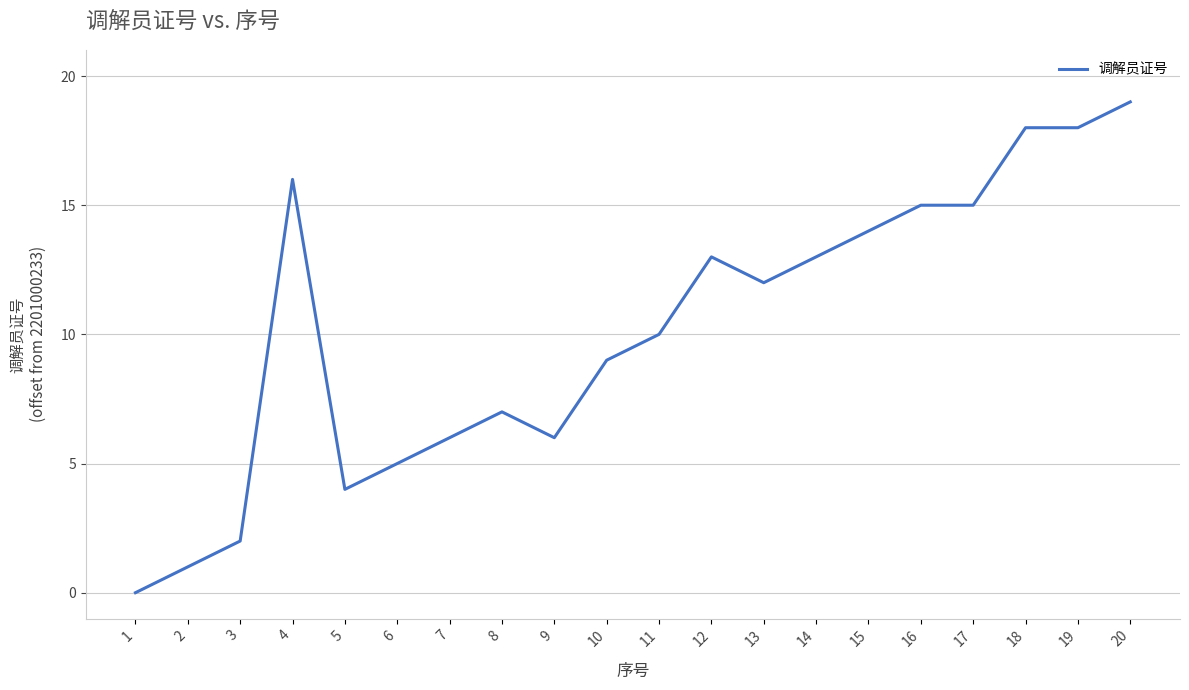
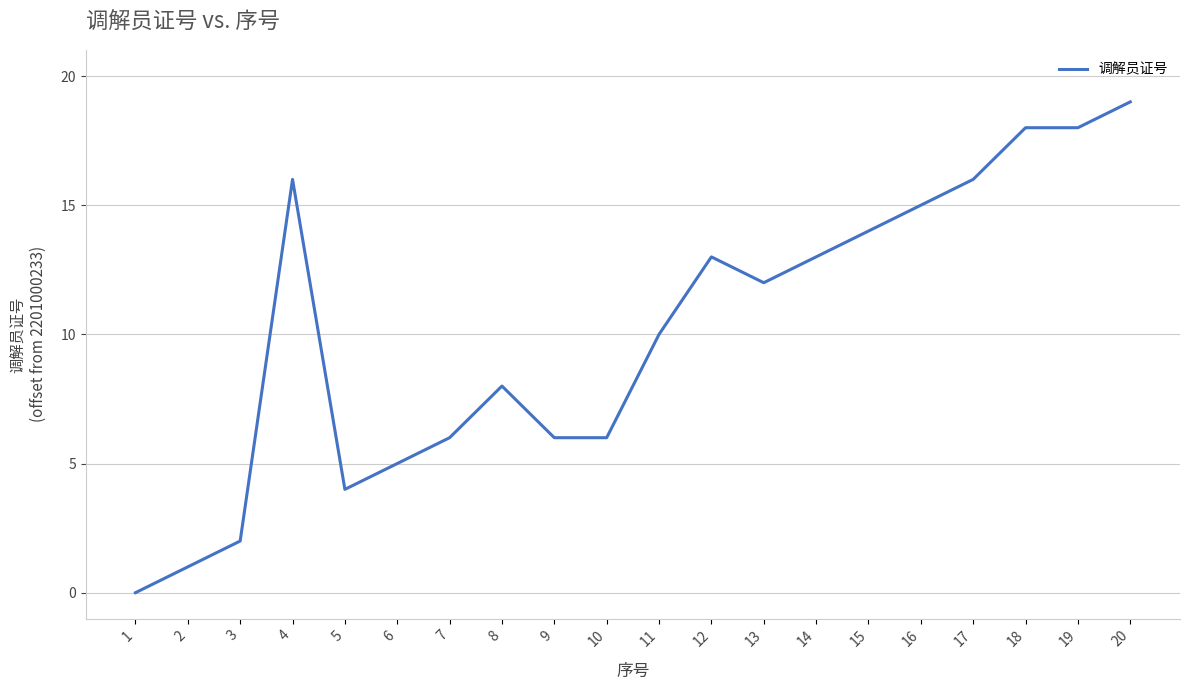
  {
    "1": 0.0,
    "2": 1.0,
    "3": 2.0,
    "4": 16.0,
    "5": 4.0,
    "6": 5.0,
    "7": 6.0,
-   "8": 7.0,
+   "8": 8.0,
    "9": 6.0,
-   "10": 9.0,
+   "10": 6.0,
    "11": 10.0,
    "12": 13.0,
    "13": 12.0,
    "14": 13.0,
    "15": 14.0,
    "16": 15.0,
-   "17": 15.0,
+   "17": 16.0,
    "18": 18.0,
    "19": 18.0,
    "20": 19.0
  }
